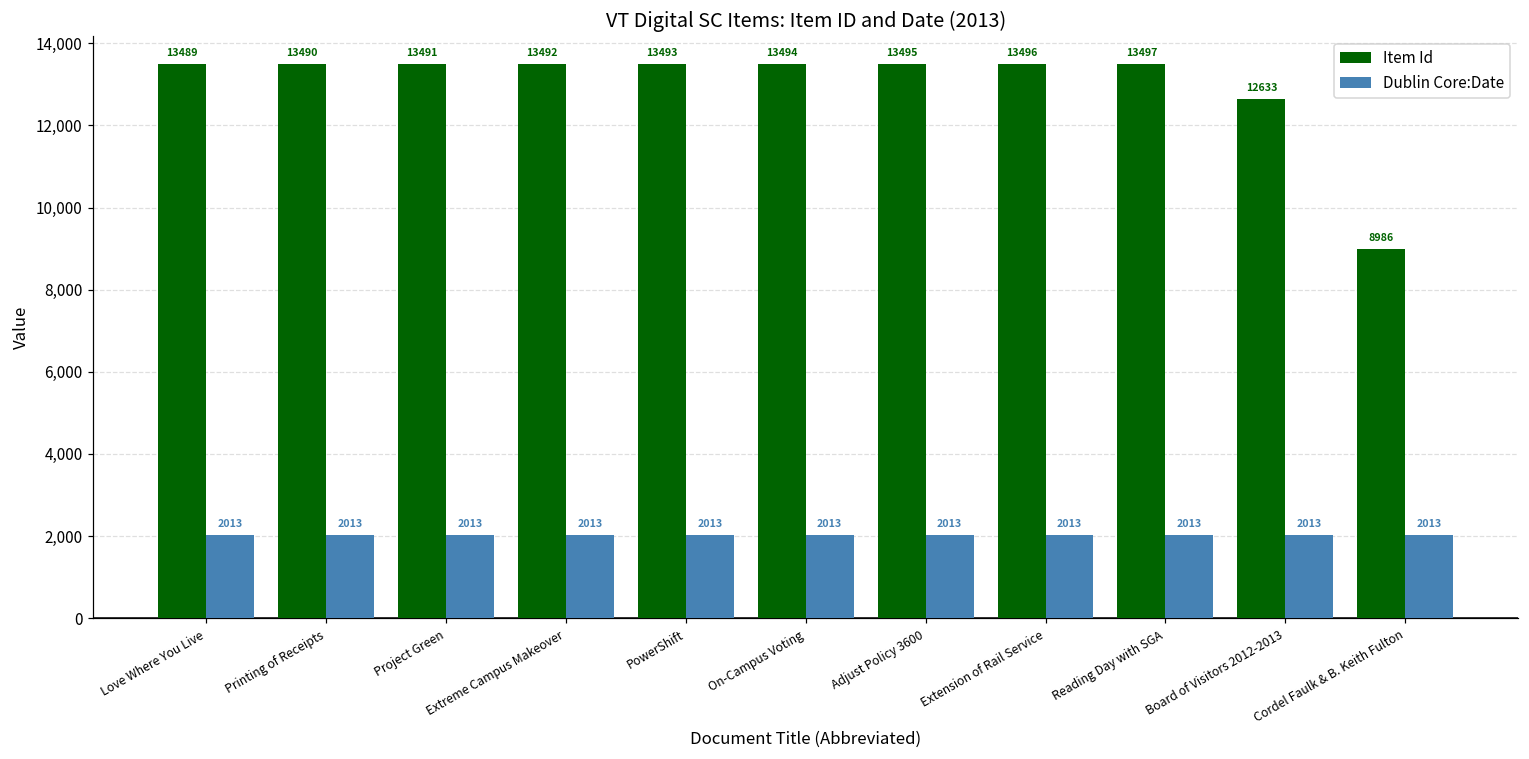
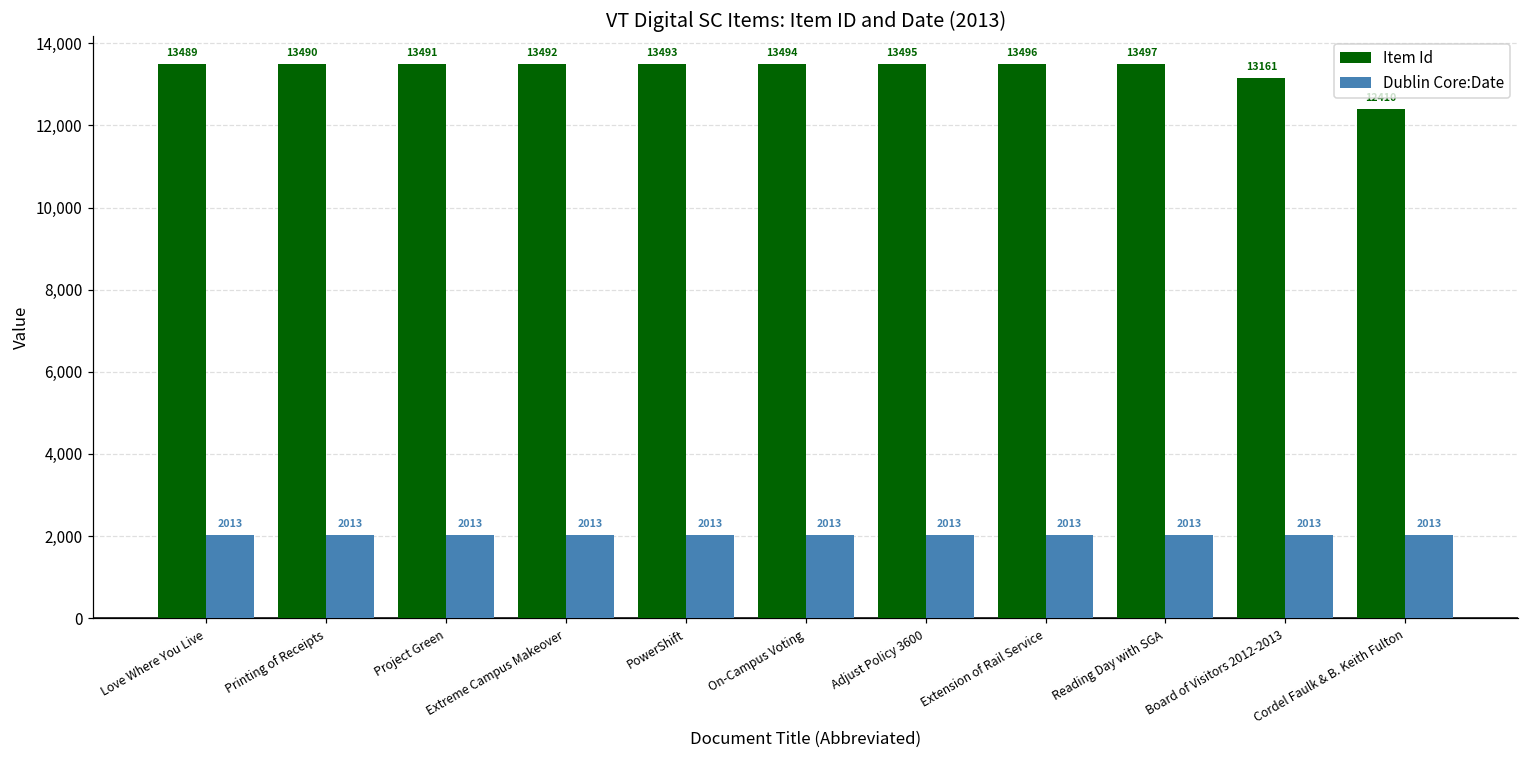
  {
    "Item Id": {
      "Love Where You Live": "13489",
      "Printing of Receipts": "13490",
      "Project Green": "13491",
      "Extreme Campus Makeover": "13492",
      "PowerShift": "13493",
      "On-Campus Voting": "13494",
      "Adjust Policy 3600": "13495",
      "Extension of Rail Service": "13496",
      "Reading Day with SGA": "13497",
-     "Board of Visitors 2012-2013": "12633",
-     "Cordel Faulk & B. Keith Fulton": "9,000"
+     "Board of Visitors 2012-2013": "13161",
+     "Cordel Faulk & B. Keith Fulton": "12,400"
    },
    "Dublin Core:Date": {
      "Love Where You Live": "2013",
      "Printing of Receipts": "2013",
      "Project Green": "2013",
      "Extreme Campus Makeover": "2013",
      "PowerShift": "2013",
      "On-Campus Voting": "2013",
      "Adjust Policy 3600": "2013",
      "Extension of Rail Service": "2013",
      "Reading Day with SGA": "2013",
      "Board of Visitors 2012-2013": "2013",
      "Cordel Faulk & B. Keith Fulton": "2013"
    }
  }
